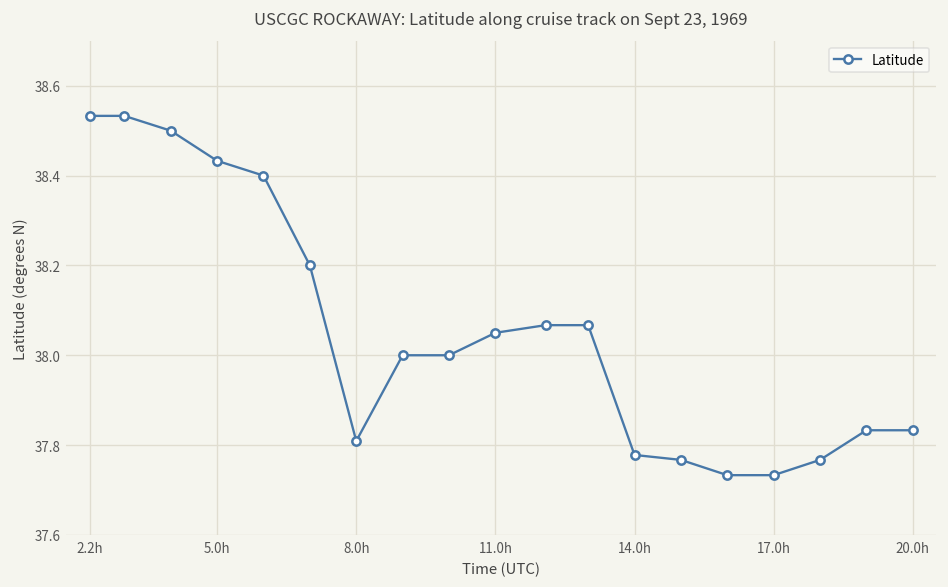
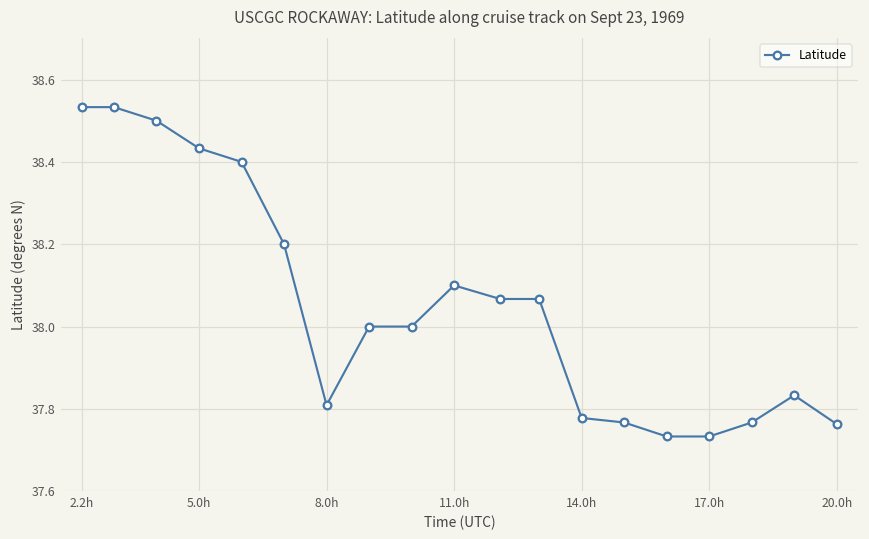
  {
    "2.2h": 38.53,
    "5.0h": 38.43,
    "8.0h": 37.81,
-   "11.0h": 38.05,
+   "11.0h": 38.10,
    "14.0h": 37.78,
    "17.0h": 37.73,
-   "20.0h": 37.83
+   "20.0h": 37.76
  }
